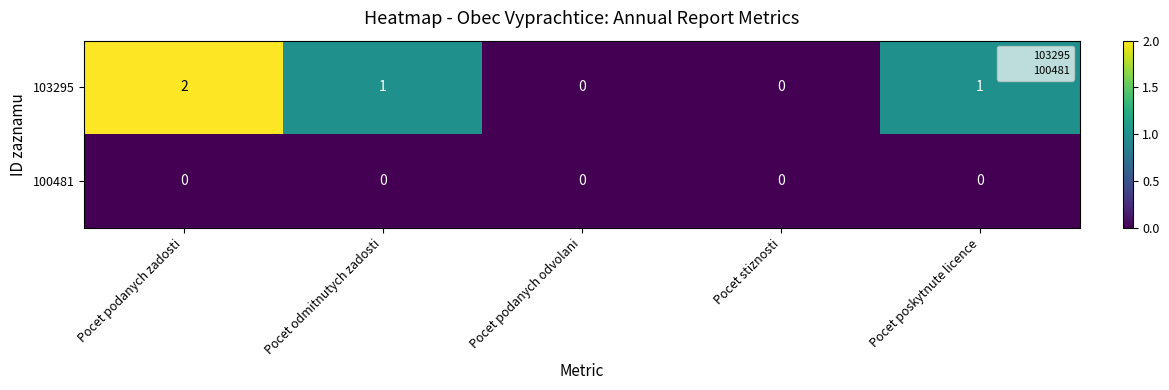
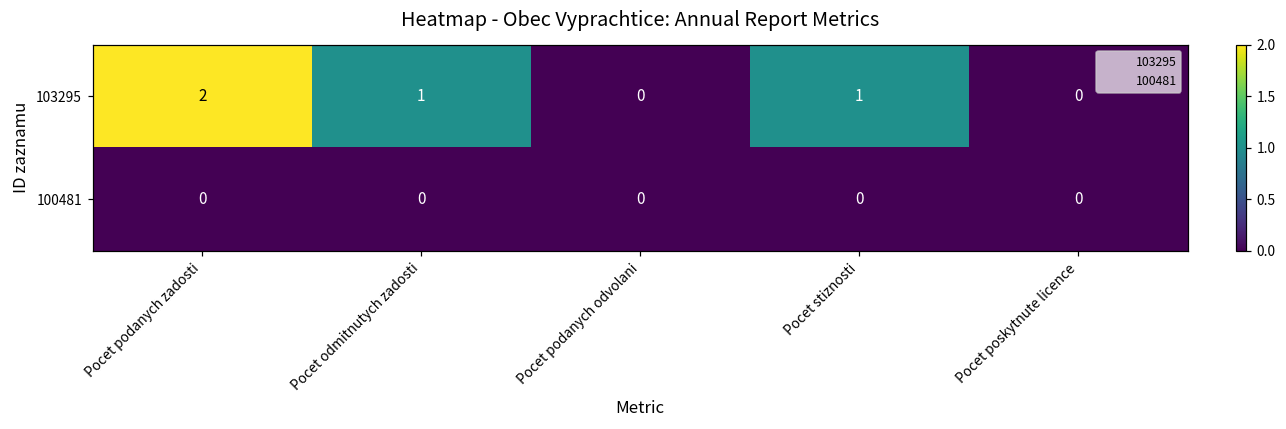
  {
    "103295": {
      "Pocet podanych zadosti": 2,
      "Pocet odmitnutych zadosti": 1,
      "Pocet podanych odvolani": 0,
-     "Pocet stiznosti": 0,
-     "Pocet poskytnute licence": 1
+     "Pocet stiznosti": 1,
+     "Pocet poskytnute licence": 0
    },
    "100481": {
      "Pocet podanych zadosti": 0,
      "Pocet odmitnutych zadosti": 0,
      "Pocet podanych odvolani": 0,
      "Pocet stiznosti": 0,
      "Pocet poskytnute licence": 0
    }
  }
